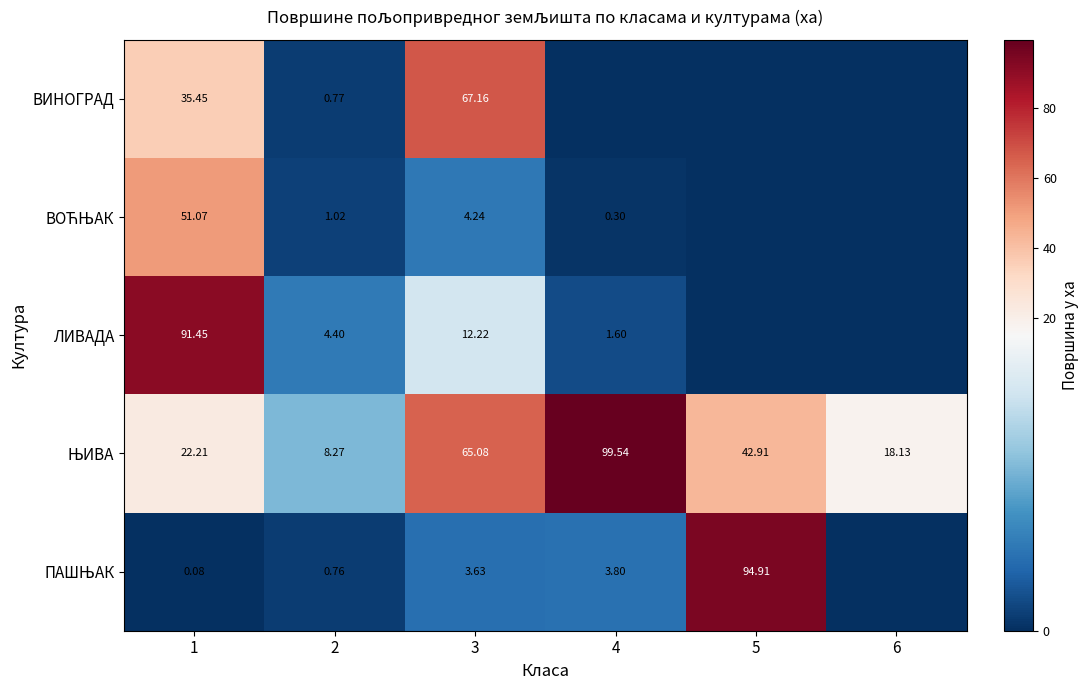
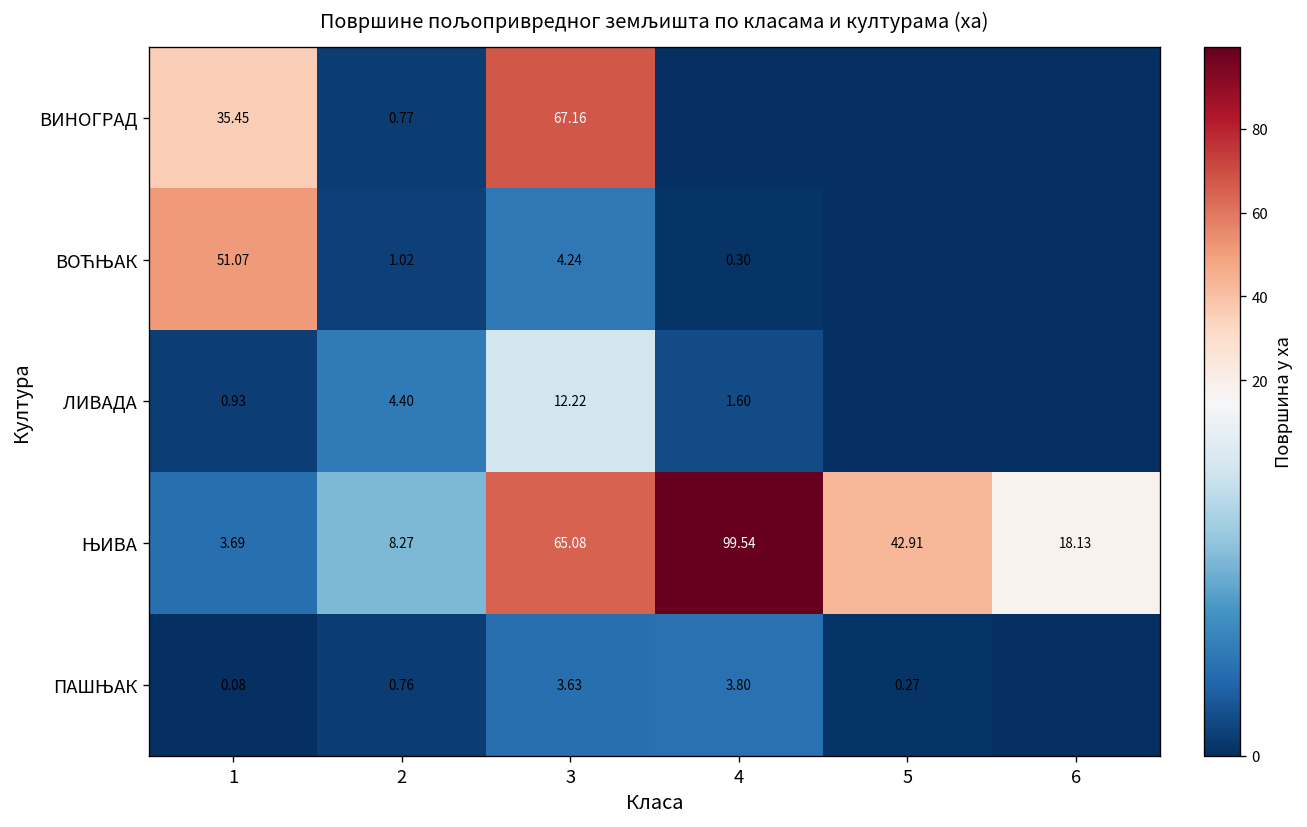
  {
    "ВИНОГРАД": {
      "1": 35.45,
      "2": 0.77,
      "3": 67.16
    },
    "ВОЋЊАК": {
      "1": 51.07,
      "2": 1.02,
      "3": 4.24,
      "4": 0.30
    },
    "ЛИВАДА": {
-     "1": 91.45,
+     "1": 0.93,
      "2": 4.40,
      "3": 12.22,
      "4": 1.60
    },
    "ЊИВА": {
-     "1": 22.21,
+     "1": 3.69,
      "2": 8.27,
      "3": 65.08,
      "4": 99.54,
      "5": 42.91,
      "6": 18.13
    },
    "ПАШЊАК": {
      "1": 0.08,
      "2": 0.76,
      "3": 3.63,
      "4": 3.80,
-     "5": 94.91
+     "5": 0.27
    }
  }
